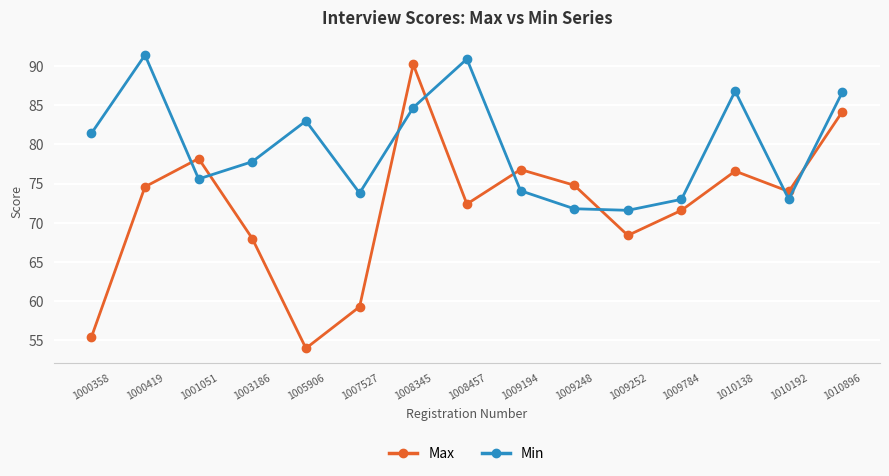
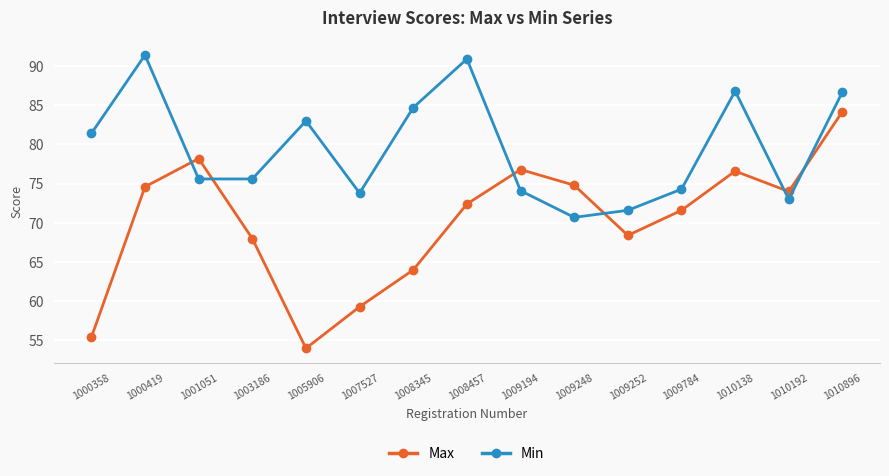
  {
    "Max": {
      "1000358": 55,
      "1000419": 75,
      "1001051": 78,
      "1003186": 68,
      "1005906": 54,
      "1007527": 59,
-     "1008345": 90,
+     "1008345": 64,
      "1008457": 72,
      "1009194": 77,
      "1009248": 75,
      "1009252": 68,
      "1009784": 72,
      "1010138": 77,
      "1010192": 74,
      "1010896": 84
    },
    "Min": {
      "1000358": 81,
      "1000419": 91,
      "1001051": 76,
-     "1003186": 78,
+     "1003186": 76,
      "1005906": 83,
      "1007527": 74,
      "1008345": 85,
      "1008457": 91,
      "1009194": 74,
-     "1009248": 72,
+     "1009248": 71,
      "1009252": 72,
-     "1009784": 73,
+     "1009784": 74,
      "1010138": 87,
      "1010192": 73,
      "1010896": 87
    }
  }
